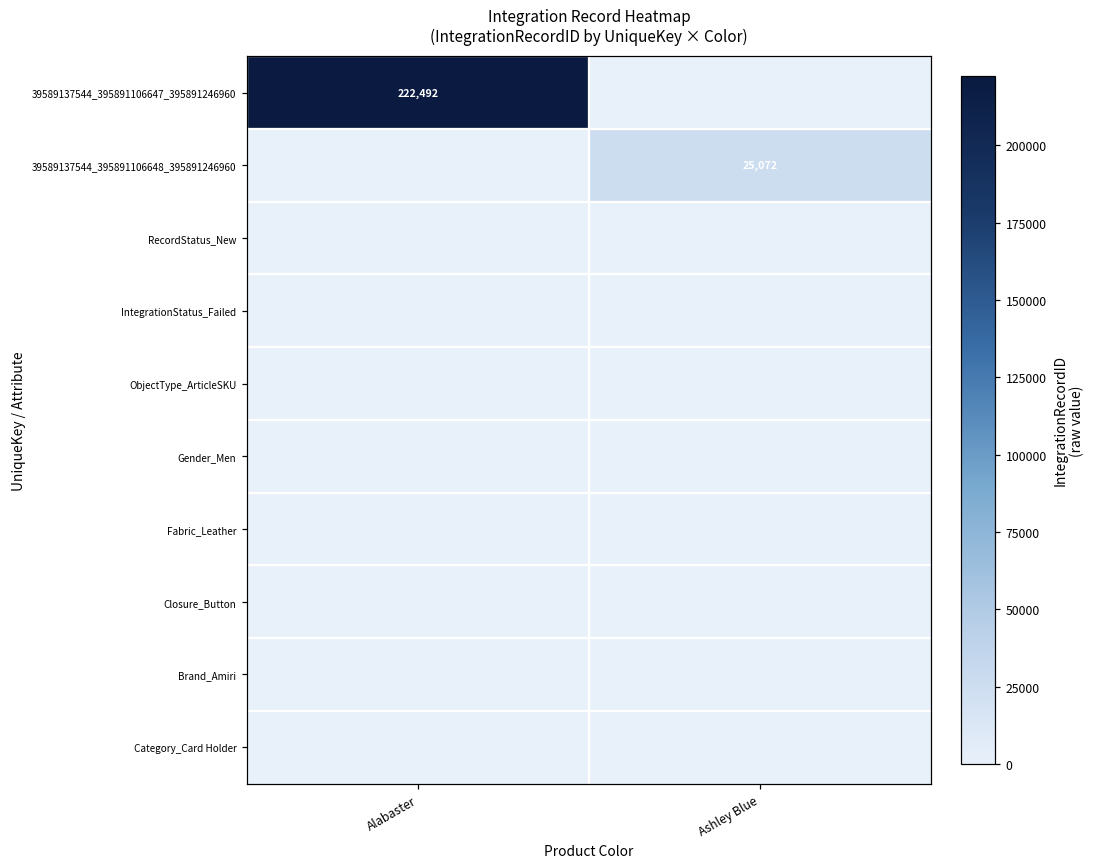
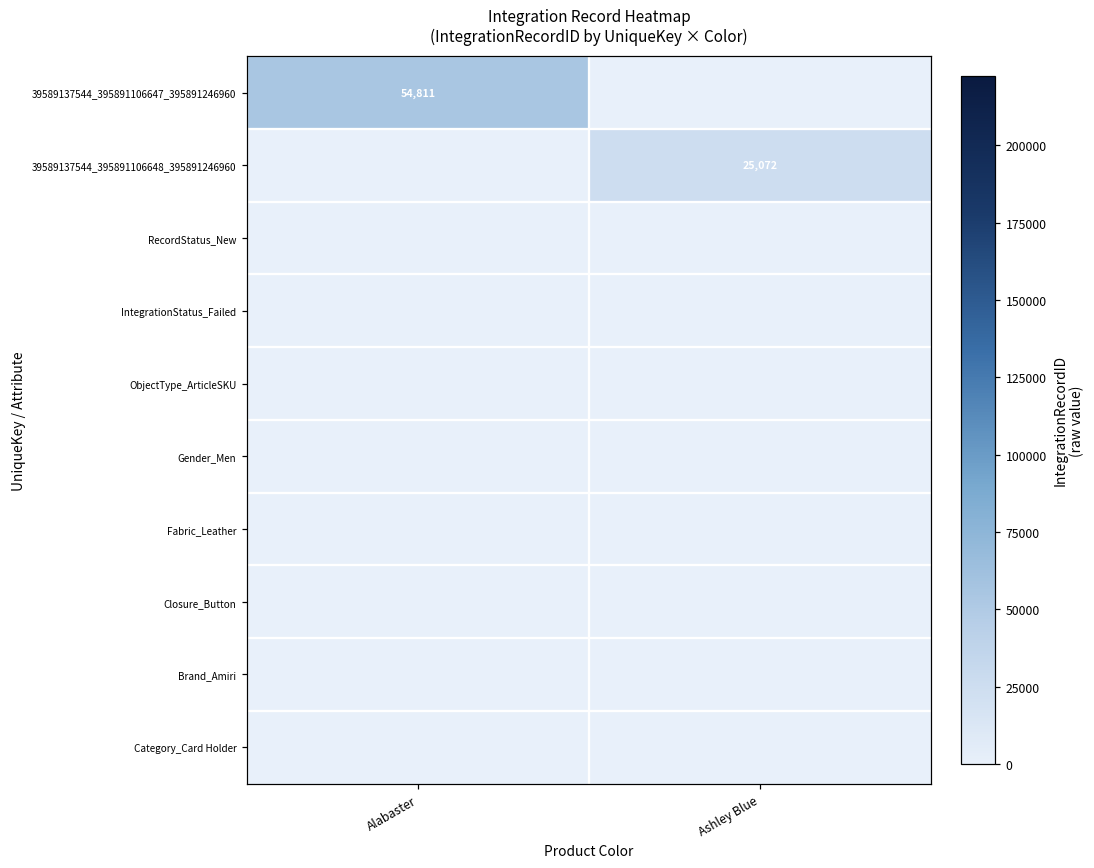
  {
    "39589137544_395891106647_395891246960": {
-     "Alabaster": "222,492"
+     "Alabaster": "54,811"
    },
    "39589137544_395891106648_395891246960": {
      "Ashley Blue": "25,072"
    }
  }
